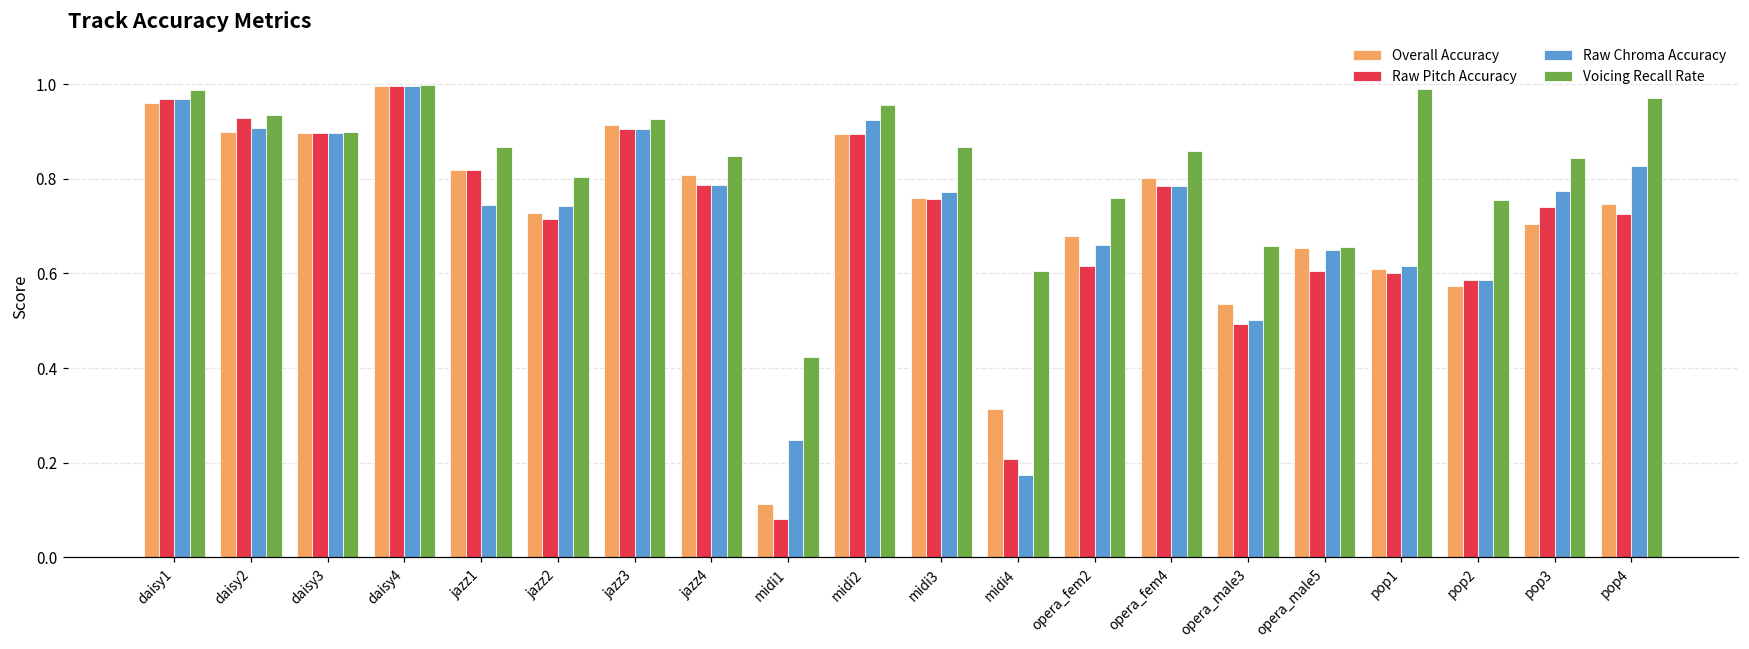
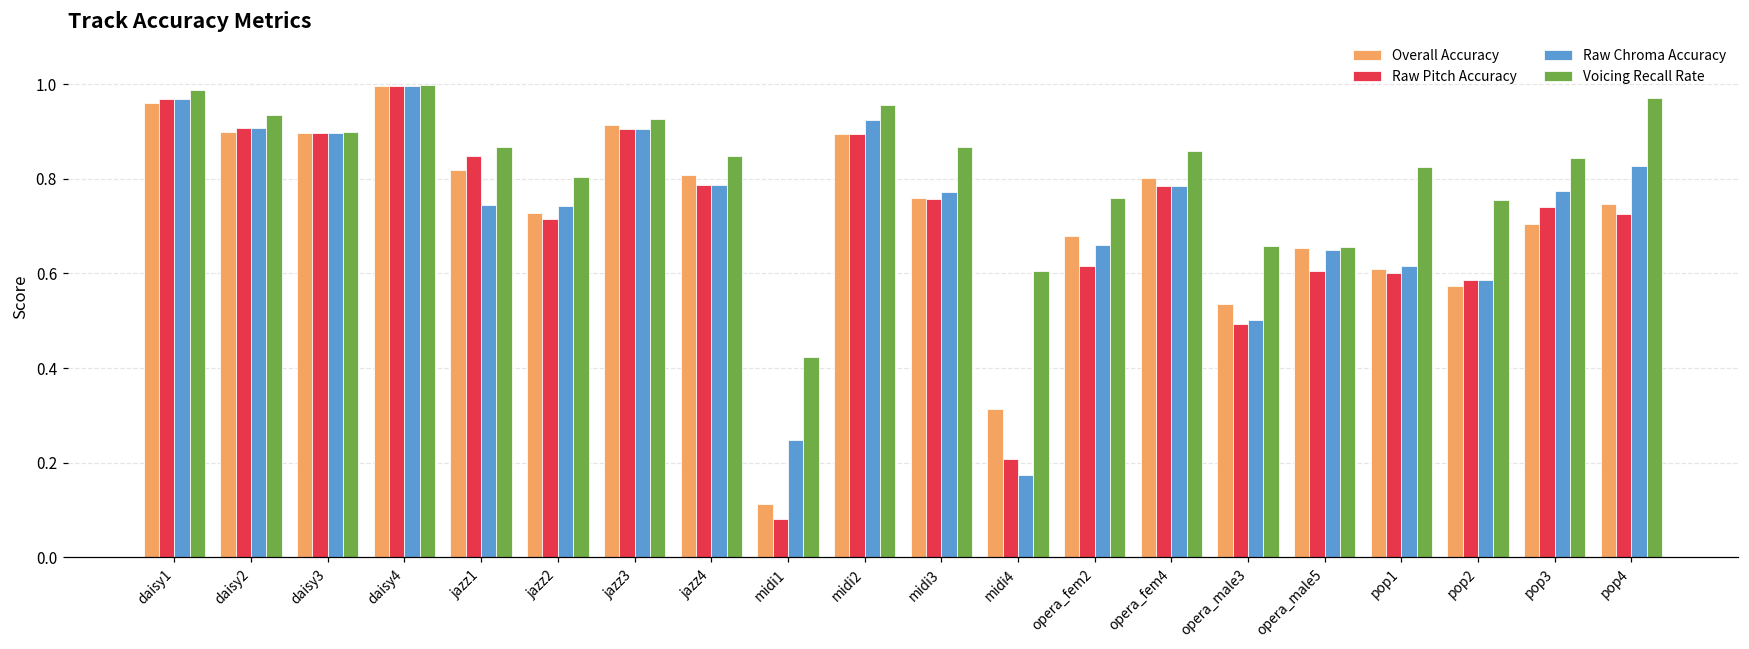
  {
    "Overall Accuracy": {
      "daisy1": 0.96,
      "daisy2": 0.90,
      "daisy3": 0.90,
      "daisy4": 1.00,
      "jazz1": 0.82,
      "jazz2": 0.73,
      "jazz3": 0.91,
      "jazz4": 0.81,
      "midi1": 0.11,
      "midi2": 0.89,
      "midi3": 0.76,
      "midi4": 0.31,
      "opera_fem2": 0.68,
      "opera_fem4": 0.80,
      "opera_male3": 0.54,
      "opera_male5": 0.65,
      "pop1": 0.61,
      "pop2": 0.57,
      "pop3": 0.70,
      "pop4": 0.75
    },
    "Raw Pitch Accuracy": {
      "daisy1": 0.97,
-     "daisy2": 0.93,
+     "daisy2": 0.91,
      "daisy3": 0.90,
      "daisy4": 1.00,
-     "jazz1": 0.82,
+     "jazz1": 0.85,
      "jazz2": 0.72,
      "jazz3": 0.90,
      "jazz4": 0.79,
      "midi1": 0.08,
      "midi2": 0.89,
      "midi3": 0.76,
      "midi4": 0.21,
      "opera_fem2": 0.62,
      "opera_fem4": 0.79,
      "opera_male3": 0.49,
      "opera_male5": 0.60,
      "pop1": 0.60,
      "pop2": 0.59,
      "pop3": 0.74,
      "pop4": 0.73
    },
    "Raw Chroma Accuracy": {
      "daisy1": 0.97,
      "daisy2": 0.91,
      "daisy3": 0.90,
      "daisy4": 1.00,
      "jazz1": 0.74,
      "jazz2": 0.74,
      "jazz3": 0.90,
      "jazz4": 0.79,
      "midi1": 0.25,
      "midi2": 0.92,
      "midi3": 0.77,
      "midi4": 0.17,
      "opera_fem2": 0.66,
      "opera_fem4": 0.79,
      "opera_male3": 0.50,
      "opera_male5": 0.65,
      "pop1": 0.62,
      "pop2": 0.59,
      "pop3": 0.77,
      "pop4": 0.83
    },
    "Voicing Recall Rate": {
      "daisy1": 0.99,
      "daisy2": 0.93,
      "daisy3": 0.90,
      "daisy4": 1.00,
      "jazz1": 0.87,
      "jazz2": 0.80,
      "jazz3": 0.93,
      "jazz4": 0.85,
      "midi1": 0.42,
      "midi2": 0.96,
      "midi3": 0.87,
      "midi4": 0.61,
      "opera_fem2": 0.76,
      "opera_fem4": 0.86,
      "opera_male3": 0.66,
      "opera_male5": 0.66,
-     "pop1": 0.99,
+     "pop1": 0.83,
      "pop2": 0.75,
      "pop3": 0.84,
      "pop4": 0.97
    }
  }
